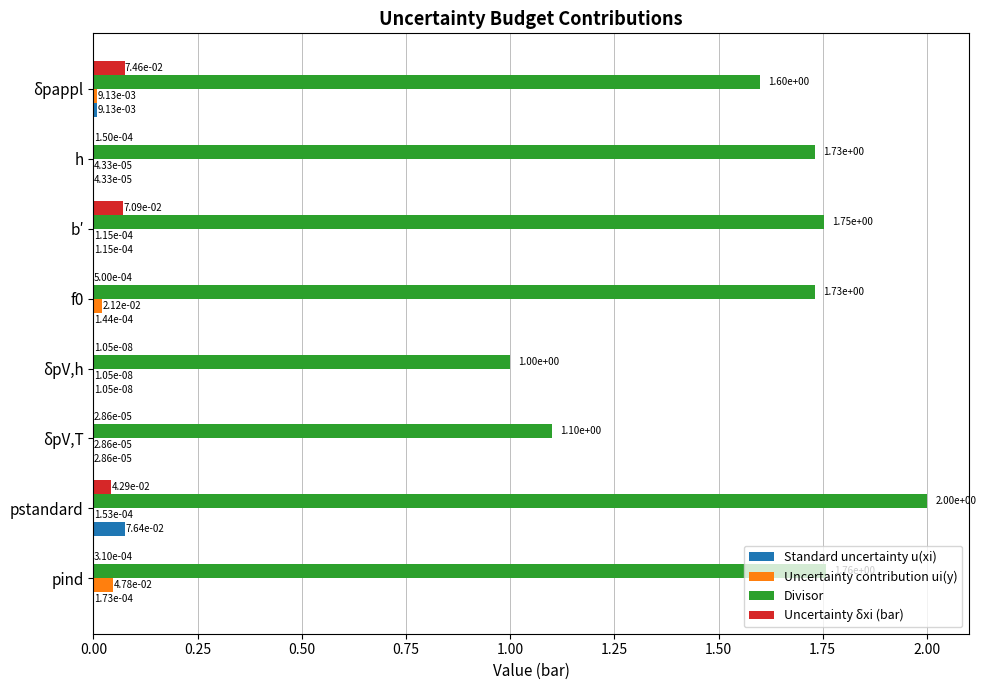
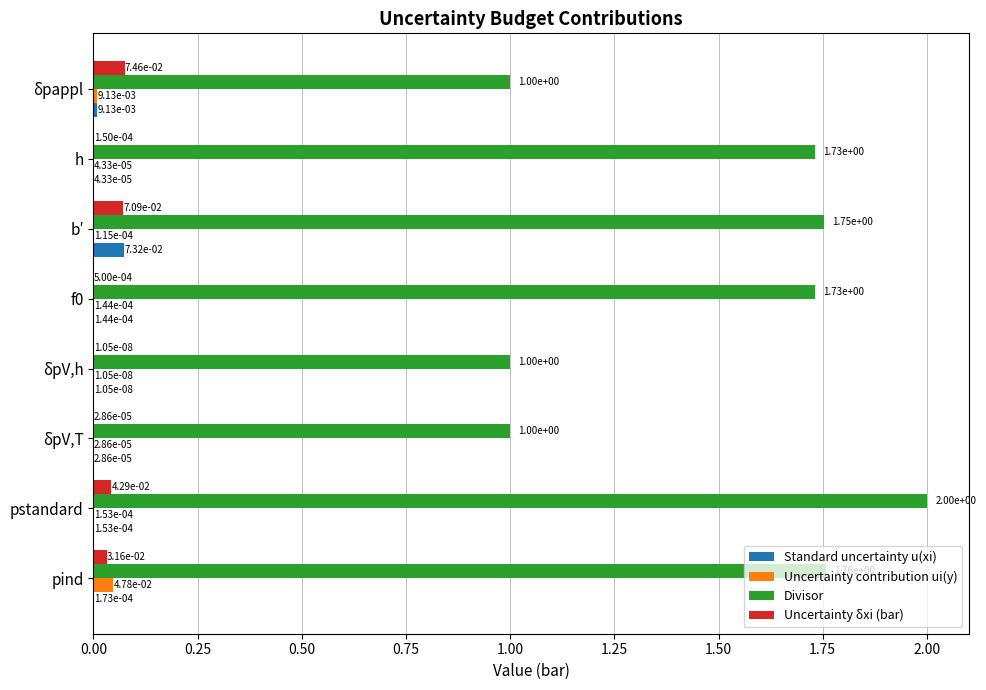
  {
    "Standard uncertainty u(xi)": {
      "δpappl": "9.13e-03",
      "h": "4.33e-05",
-     "b′": "1.15e-04",
+     "b′": "7.32e-02",
      "f0": "1.44e-04",
      "δpV,h": "1.05e-08",
      "δpV,T": "2.86e-05",
-     "pstandard": "7.64e-02",
+     "pstandard": "1.53e-04",
      "pind": "1.73e-04"
    },
    "Uncertainty contribution ui(y)": {
      "δpappl": "9.13e-03",
      "h": "4.33e-05",
      "b′": "1.15e-04",
-     "f0": "2.12e-02",
+     "f0": "1.44e-04",
      "δpV,h": "1.05e-08",
      "δpV,T": "2.86e-05",
      "pstandard": "1.53e-04",
      "pind": "4.78e-02"
    },
    "Divisor": {
-     "δpappl": "1.60e+00",
+     "δpappl": "1.00e+00",
      "h": "1.73e+00",
      "b′": "1.75e+00",
      "f0": "1.73e+00",
      "δpV,h": "1.00e+00",
-     "δpV,T": "1.10e+00",
+     "δpV,T": "1.00e+00",
      "pstandard": "2.00e+00"
    },
    "Uncertainty δxi (bar)": {
      "δpappl": "7.46e-02",
      "h": "1.50e-04",
      "b′": "7.09e-02",
      "f0": "5.00e-04",
      "δpV,h": "1.05e-08",
      "δpV,T": "2.86e-05",
      "pstandard": "4.29e-02",
-     "pind": "3.10e-04"
+     "pind": "3.16e-02"
    }
  }
